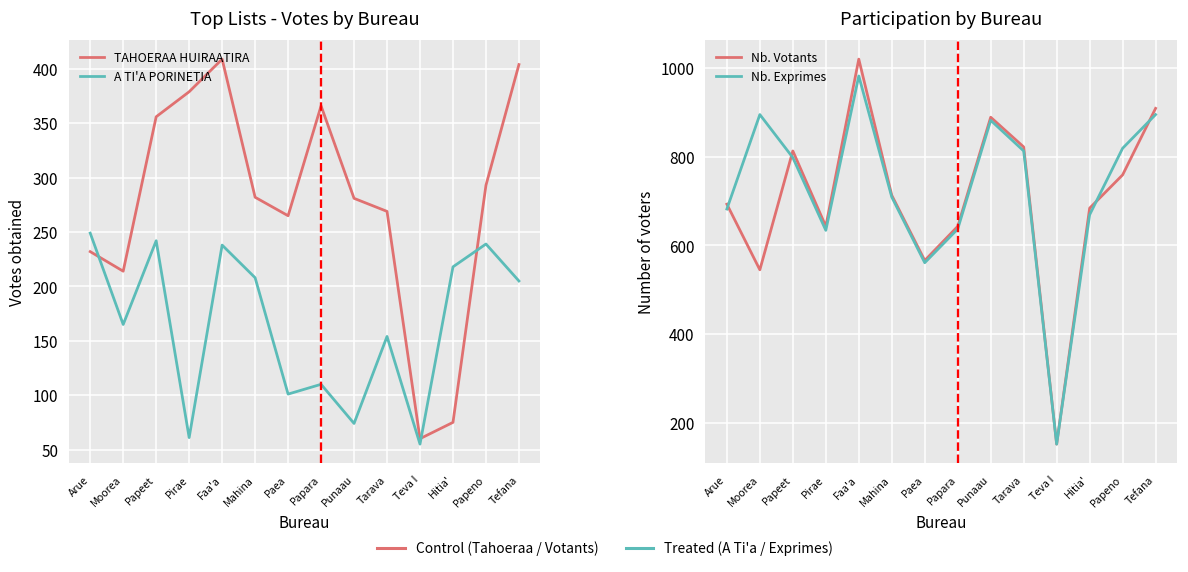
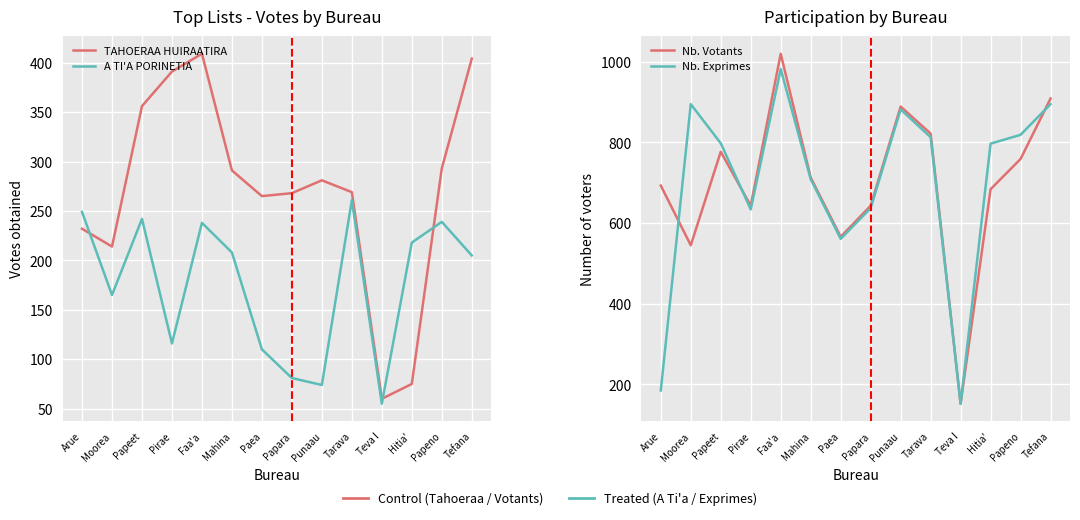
  {
    "Top Lists - Votes by Bureau": {
      "TAHOERAA HUIRAATIRA": {
        "Arue": 230,
        "Moorea": 210,
        "Papeet": 360,
-       "Pirae": 380,
+       "Pirae": 390,
        "Faa'a": 410,
-       "Mahina": 280,
+       "Mahina": 290,
        "Paea": 270,
-       "Papara": 370,
+       "Papara": 270,
        "Punaau": 280,
        "Tarava": 270,
        "Teva I": 60,
        "Hitia'": 80,
        "Papeno": 290,
        "Tefana": 400
      },
      "A TI'A PORINETIA": {
        "Arue": 250,
        "Moorea": 170,
        "Papeet": 240,
-       "Pirae": 60,
+       "Pirae": 120,
        "Faa'a": 240,
        "Mahina": 210,
-       "Paea": 100,
-       "Papara": 110,
+       "Paea": 110,
+       "Papara": 80,
        "Punaau": 70,
-       "Tarava": 150,
+       "Tarava": 260,
        "Teva I": 60,
        "Hitia'": 220,
        "Papeno": 240,
        "Tefana": 210
      }
    },
    "Participation by Bureau": {
      "Nb. Votants": {
        "Arue": 690,
        "Moorea": 550,
-       "Papeet": 810,
+       "Papeet": 780,
        "Pirae": 640,
        "Faa'a": 1020,
        "Punaau": 890,
        "Tarava": 820,
        "Hitia'": 680,
        "Papeno": 760,
        "Tefana": 910
      },
      "Nb. Exprimes": {
-       "Arue": 680,
+       "Arue": 190,
        "Moorea": 900,
        "Papeet": 800,
        "Pirae": 630,
        "Faa'a": 980,
        "Punaau": 880,
        "Tarava": 810,
-       "Hitia'": 670,
+       "Hitia'": 800,
        "Papeno": 820,
        "Tefana": 900
      }
    }
  }
